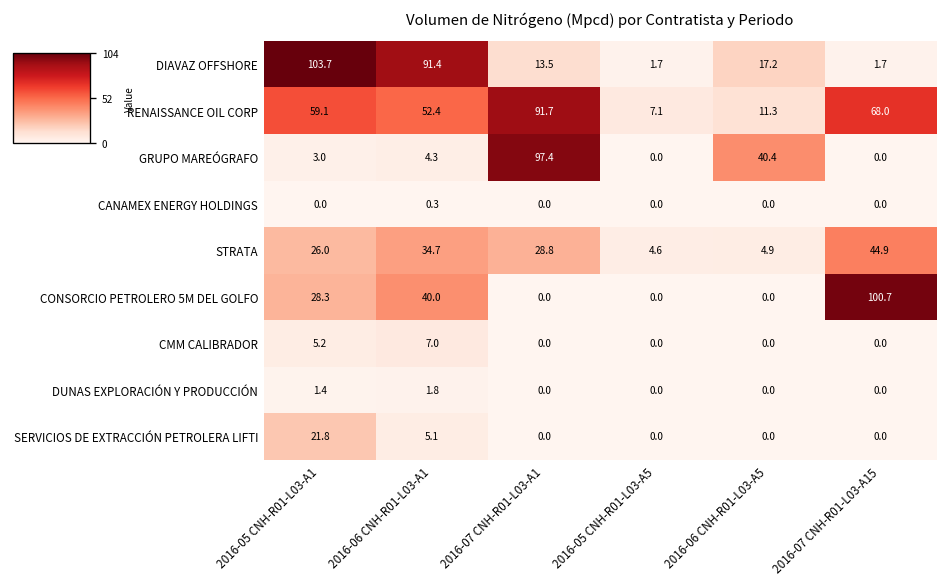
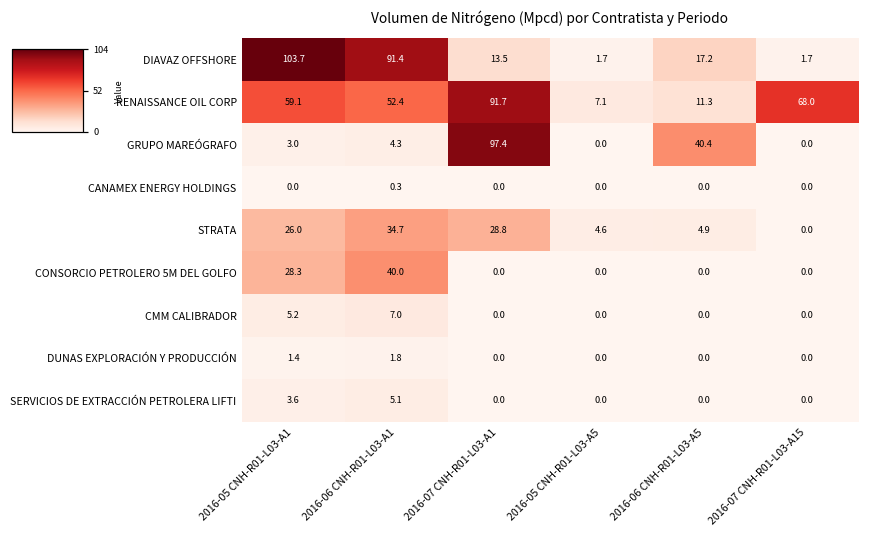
  {
    "DIAVAZ OFFSHORE": {
      "2016-05 CNH-R01-L03-A1": 103.7,
      "2016-06 CNH-R01-L03-A1": 91.4,
      "2016-07 CNH-R01-L03-A1": 13.5,
      "2016-05 CNH-R01-L03-A5": 1.7,
      "2016-06 CNH-R01-L03-A5": 17.2,
      "2016-07 CNH-R01-L03-A15": 1.7
    },
    "RENAISSANCE OIL CORP": {
      "2016-05 CNH-R01-L03-A1": 59.1,
      "2016-06 CNH-R01-L03-A1": 52.4,
      "2016-07 CNH-R01-L03-A1": 91.7,
      "2016-05 CNH-R01-L03-A5": 7.1,
      "2016-06 CNH-R01-L03-A5": 11.3,
      "2016-07 CNH-R01-L03-A15": 68.0
    },
    "GRUPO MAREÓGRAFO": {
      "2016-05 CNH-R01-L03-A1": 3.0,
      "2016-06 CNH-R01-L03-A1": 4.3,
      "2016-07 CNH-R01-L03-A1": 97.4,
      "2016-05 CNH-R01-L03-A5": 0.0,
      "2016-06 CNH-R01-L03-A5": 40.4,
      "2016-07 CNH-R01-L03-A15": 0.0
    },
    "CANAMEX ENERGY HOLDINGS": {
      "2016-05 CNH-R01-L03-A1": 0.0,
      "2016-06 CNH-R01-L03-A1": 0.3,
      "2016-07 CNH-R01-L03-A1": 0.0,
      "2016-05 CNH-R01-L03-A5": 0.0,
      "2016-06 CNH-R01-L03-A5": 0.0,
      "2016-07 CNH-R01-L03-A15": 0.0
    },
    "STRATA": {
      "2016-05 CNH-R01-L03-A1": 26.0,
      "2016-06 CNH-R01-L03-A1": 34.7,
      "2016-07 CNH-R01-L03-A1": 28.8,
      "2016-05 CNH-R01-L03-A5": 4.6,
      "2016-06 CNH-R01-L03-A5": 4.9,
-     "2016-07 CNH-R01-L03-A15": 44.9
+     "2016-07 CNH-R01-L03-A15": 0.0
    },
    "CONSORCIO PETROLERO 5M DEL GOLFO": {
      "2016-05 CNH-R01-L03-A1": 28.3,
      "2016-06 CNH-R01-L03-A1": 40.0,
      "2016-07 CNH-R01-L03-A1": 0.0,
      "2016-05 CNH-R01-L03-A5": 0.0,
      "2016-06 CNH-R01-L03-A5": 0.0,
-     "2016-07 CNH-R01-L03-A15": 100.7
+     "2016-07 CNH-R01-L03-A15": 0.0
    },
    "CMM CALIBRADOR": {
      "2016-05 CNH-R01-L03-A1": 5.2,
      "2016-06 CNH-R01-L03-A1": 7.0,
      "2016-07 CNH-R01-L03-A1": 0.0,
      "2016-05 CNH-R01-L03-A5": 0.0,
      "2016-06 CNH-R01-L03-A5": 0.0,
      "2016-07 CNH-R01-L03-A15": 0.0
    },
    "DUNAS EXPLORACIÓN Y PRODUCCIÓN": {
      "2016-05 CNH-R01-L03-A1": 1.4,
      "2016-06 CNH-R01-L03-A1": 1.8,
      "2016-07 CNH-R01-L03-A1": 0.0,
      "2016-05 CNH-R01-L03-A5": 0.0,
      "2016-06 CNH-R01-L03-A5": 0.0,
      "2016-07 CNH-R01-L03-A15": 0.0
    },
    "SERVICIOS DE EXTRACCIÓN PETROLERA LIFTI": {
-     "2016-05 CNH-R01-L03-A1": 21.8,
+     "2016-05 CNH-R01-L03-A1": 3.6,
      "2016-06 CNH-R01-L03-A1": 5.1,
      "2016-07 CNH-R01-L03-A1": 0.0,
      "2016-05 CNH-R01-L03-A5": 0.0,
      "2016-06 CNH-R01-L03-A5": 0.0,
      "2016-07 CNH-R01-L03-A15": 0.0
    }
  }
